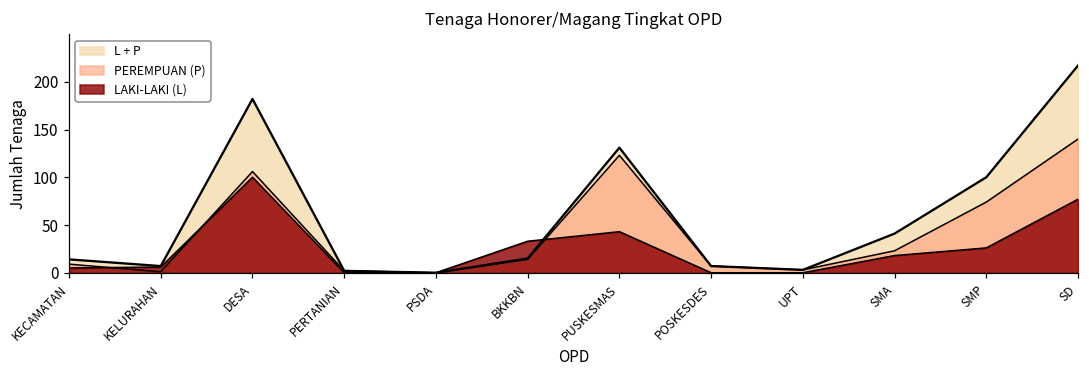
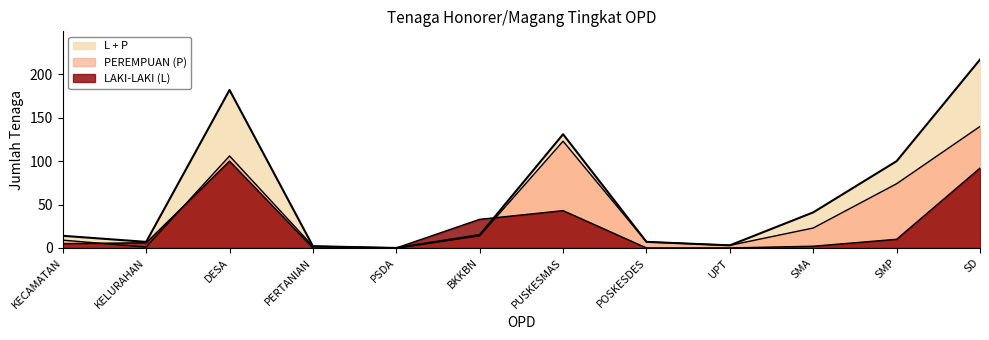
  {
    "LAKI-LAKI (L)": {
      "KECAMATAN": 10,
      "DESA": 100,
      "BKKBN": 30,
      "PUSKESMAS": 40,
      "POSKESDES": 0,
      "UPT": 0,
-     "SMA": 20,
-     "SMP": 30,
-     "SD": 80
+     "SMA": 0,
+     "SMP": 10,
+     "SD": 90
    }
  }
